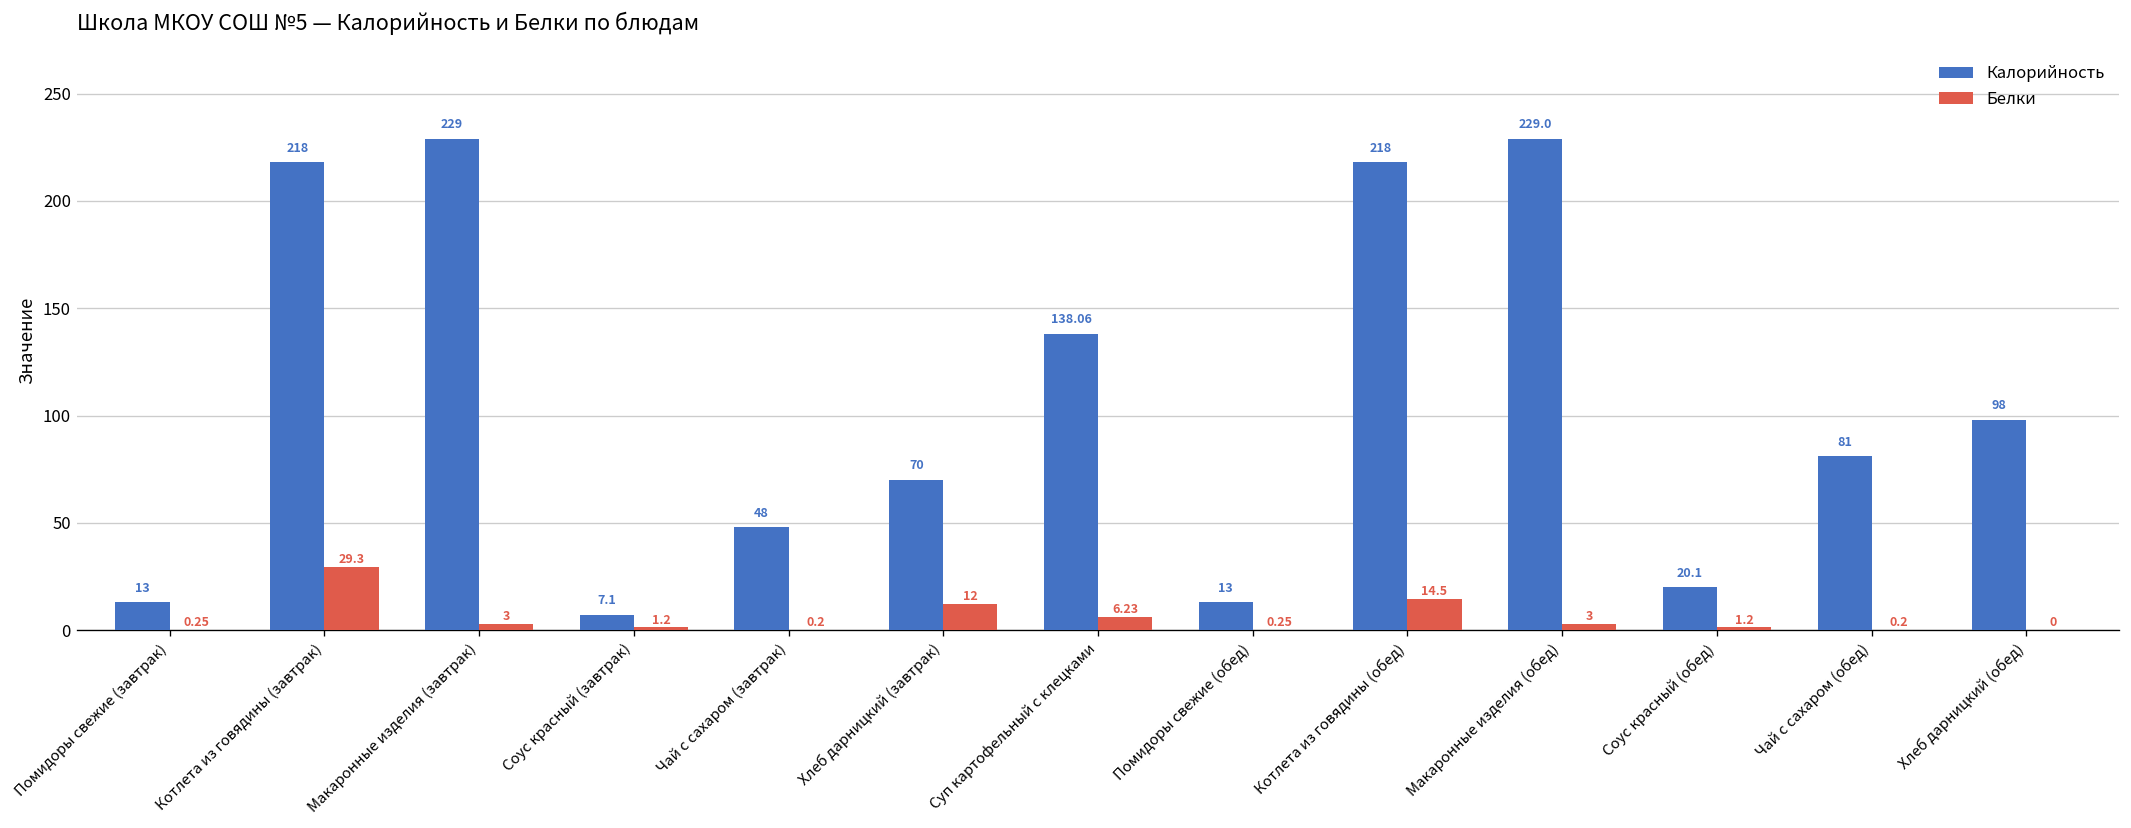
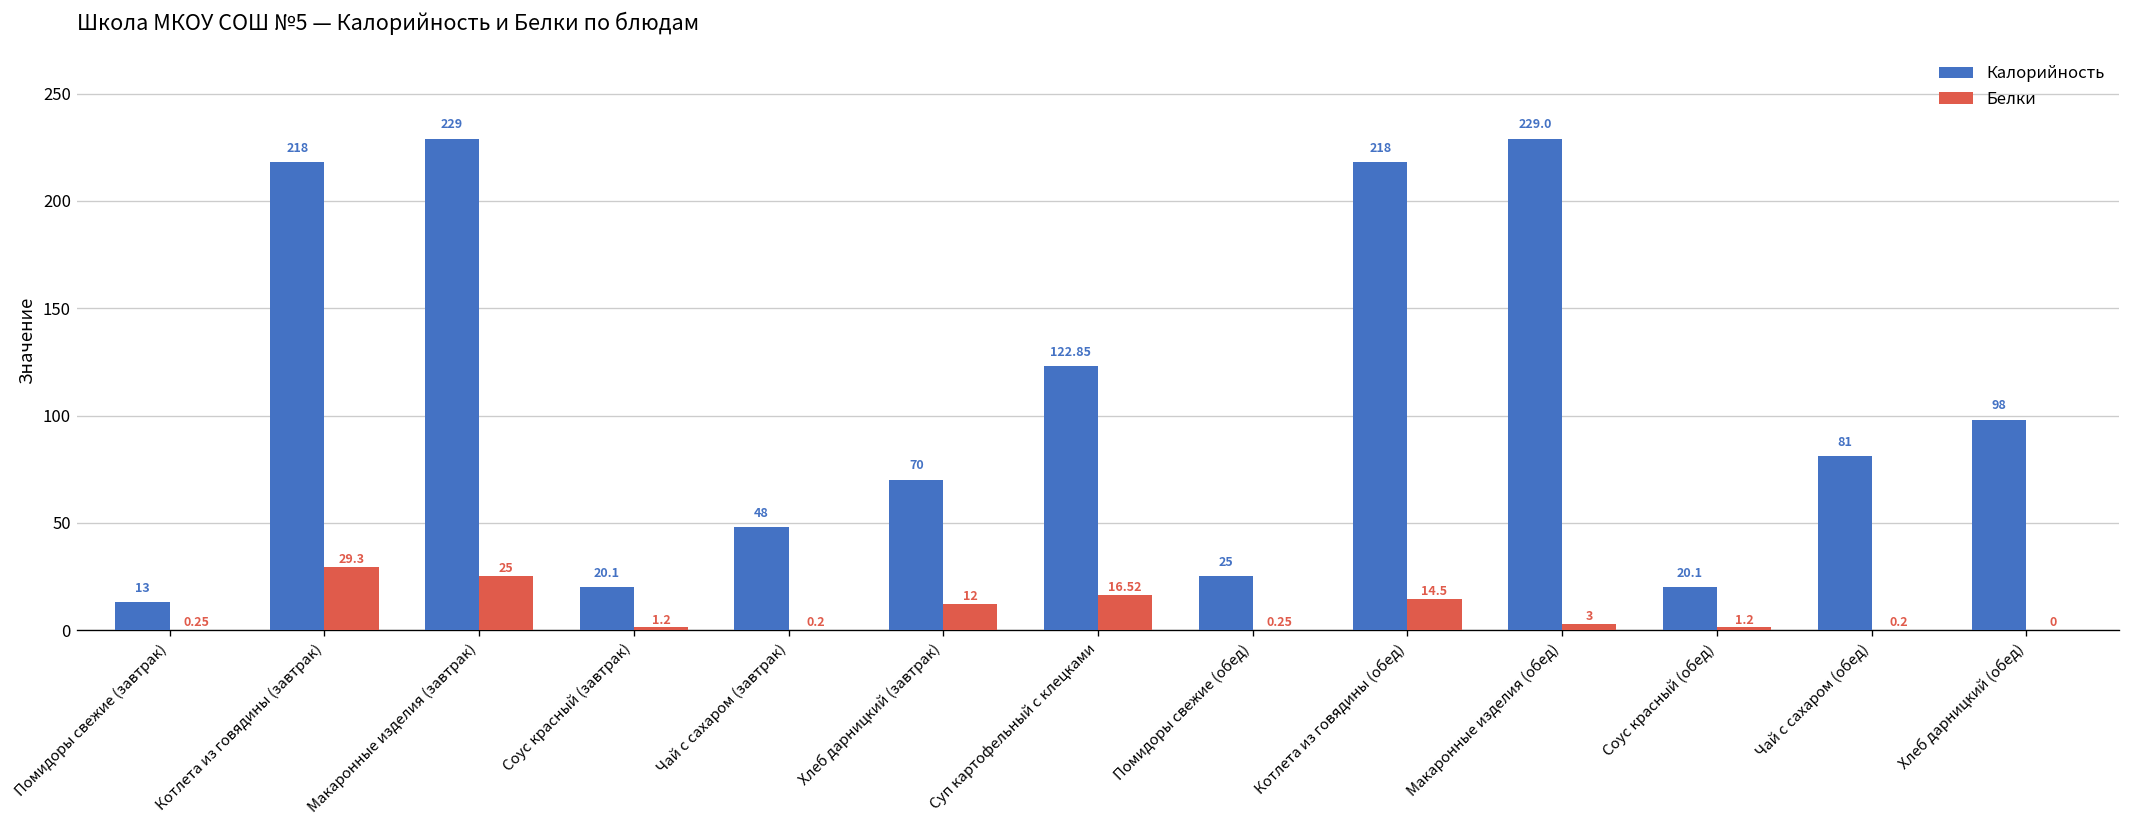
  {
    "Калорийность": {
      "Помидоры свежие (завтрак)": 13,
      "Котлета из говядины (завтрак)": 218,
      "Макаронные изделия (завтрак)": 229,
-     "Соус красный (завтрак)": 7.1,
+     "Соус красный (завтрак)": 20.1,
      "Чай с сахаром (завтрак)": 48,
      "Хлеб дарницкий (завтрак)": 70,
-     "Суп картофельный с клецками": 138.06,
-     "Помидоры свежие (обед)": 13,
+     "Суп картофельный с клецками": 122.85,
+     "Помидоры свежие (обед)": 25,
      "Котлета из говядины (обед)": 218,
      "Макаронные изделия (обед)": 229.0,
      "Соус красный (обед)": 20.1,
      "Чай с сахаром (обед)": 81,
      "Хлеб дарницкий (обед)": 98
    },
    "Белки": {
      "Помидоры свежие (завтрак)": 0.25,
      "Котлета из говядины (завтрак)": 29.3,
-     "Макаронные изделия (завтрак)": 3,
+     "Макаронные изделия (завтрак)": 25,
      "Соус красный (завтрак)": 1.2,
      "Чай с сахаром (завтрак)": 0.2,
      "Хлеб дарницкий (завтрак)": 12,
-     "Суп картофельный с клецками": 6.23,
+     "Суп картофельный с клецками": 16.52,
      "Помидоры свежие (обед)": 0.25,
      "Котлета из говядины (обед)": 14.5,
      "Макаронные изделия (обед)": 3,
      "Соус красный (обед)": 1.2,
      "Чай с сахаром (обед)": 0.2,
      "Хлеб дарницкий (обед)": 0
    }
  }
